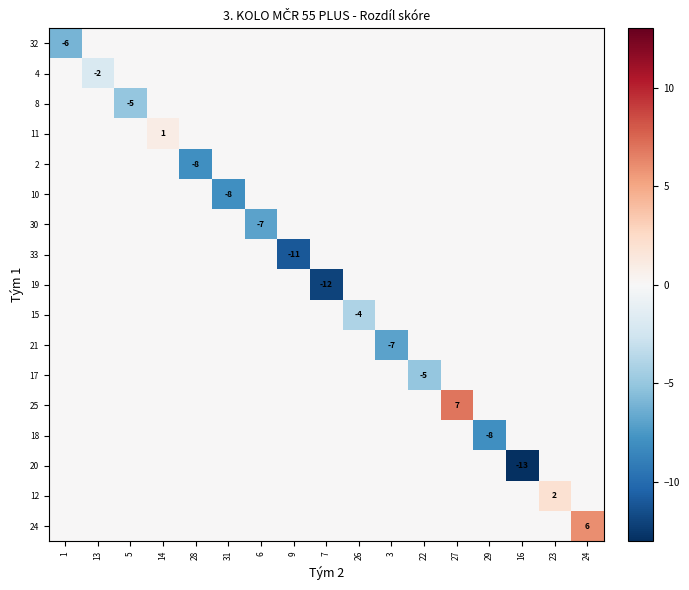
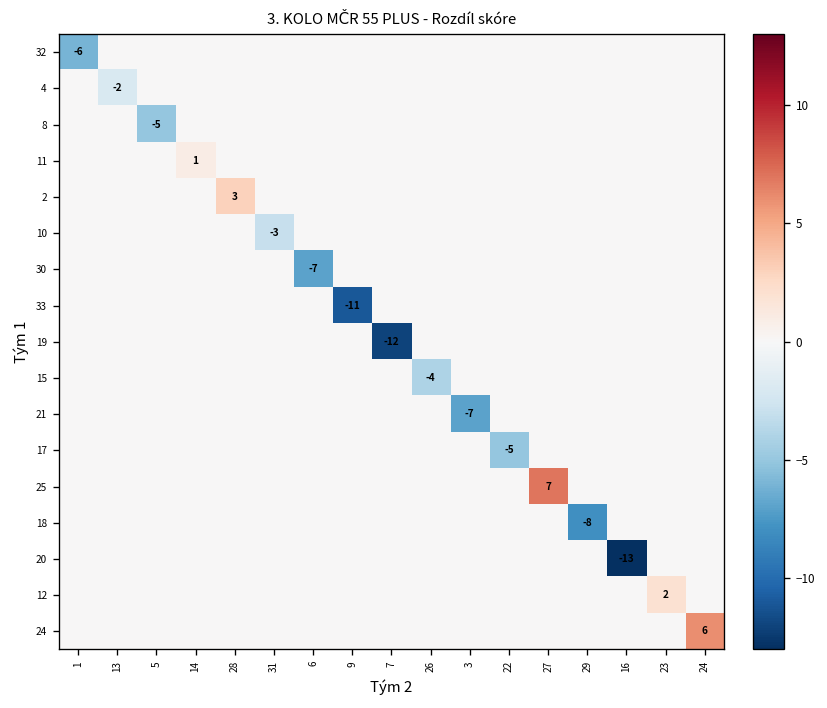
  {
    "32": {
      "1": -6
    },
    "4": {
      "13": -2
    },
    "8": {
      "5": -5
    },
    "11": {
      "14": 1
    },
    "2": {
-     "28": -8
+     "28": 3
    },
    "10": {
-     "31": -8
+     "31": -3
    },
    "30": {
      "6": -7
    },
    "33": {
      "9": -11
    },
    "19": {
      "7": -12
    },
    "15": {
      "26": -4
    },
    "21": {
      "3": -7
    },
    "17": {
      "22": -5
    },
    "25": {
      "27": 7
    },
    "18": {
      "29": -8
    },
    "20": {
      "16": -13
    },
    "12": {
      "23": 2
    },
    "24": {
      "24": 6
    }
  }
